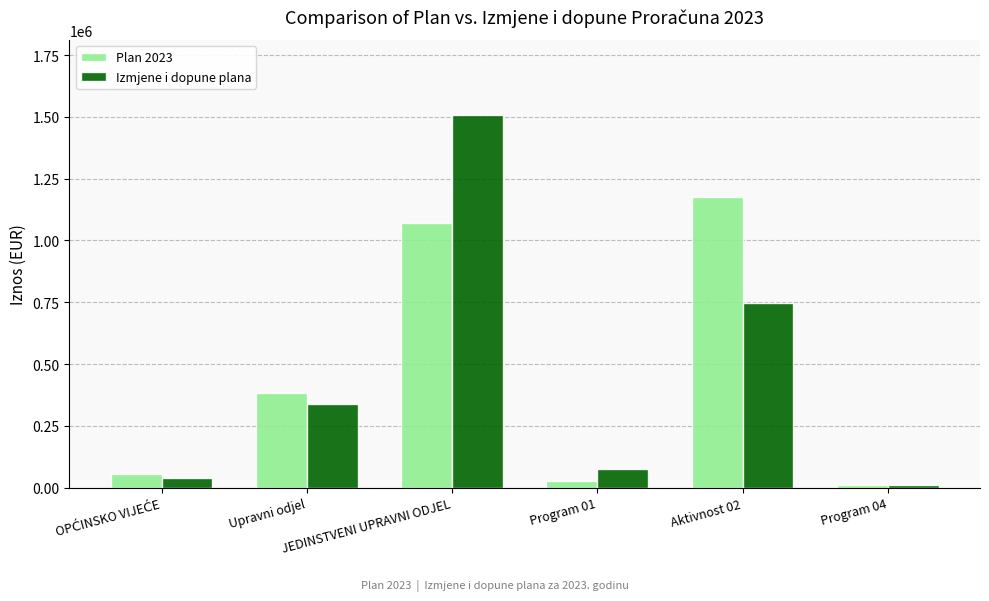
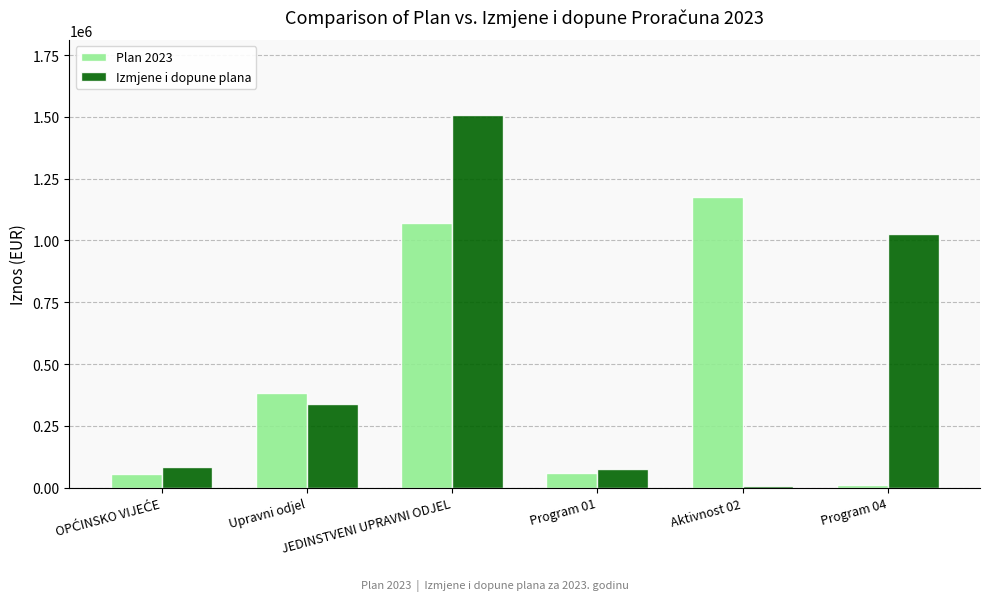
  {
    "Plan 2023": {
      "OPĆINSKO VIJEĆE": 50000,
      "Upravni odjel": 380000,
      "JEDINSTVENI UPRAVNI ODJEL": 1070000,
-     "Program 01": 30000,
+     "Program 01": 60000,
      "Aktivnost 02": 1170000
    },
    "Izmjene i dopune plana": {
-     "OPĆINSKO VIJEĆE": 40000,
+     "OPĆINSKO VIJEĆE": 80000,
      "Upravni odjel": 340000,
      "JEDINSTVENI UPRAVNI ODJEL": 1510000,
      "Program 01": 80000,
-     "Aktivnost 02": 750000,
-     "Program 04": 10000
+     "Aktivnost 02": 10000,
+     "Program 04": 1030000
    }
  }
